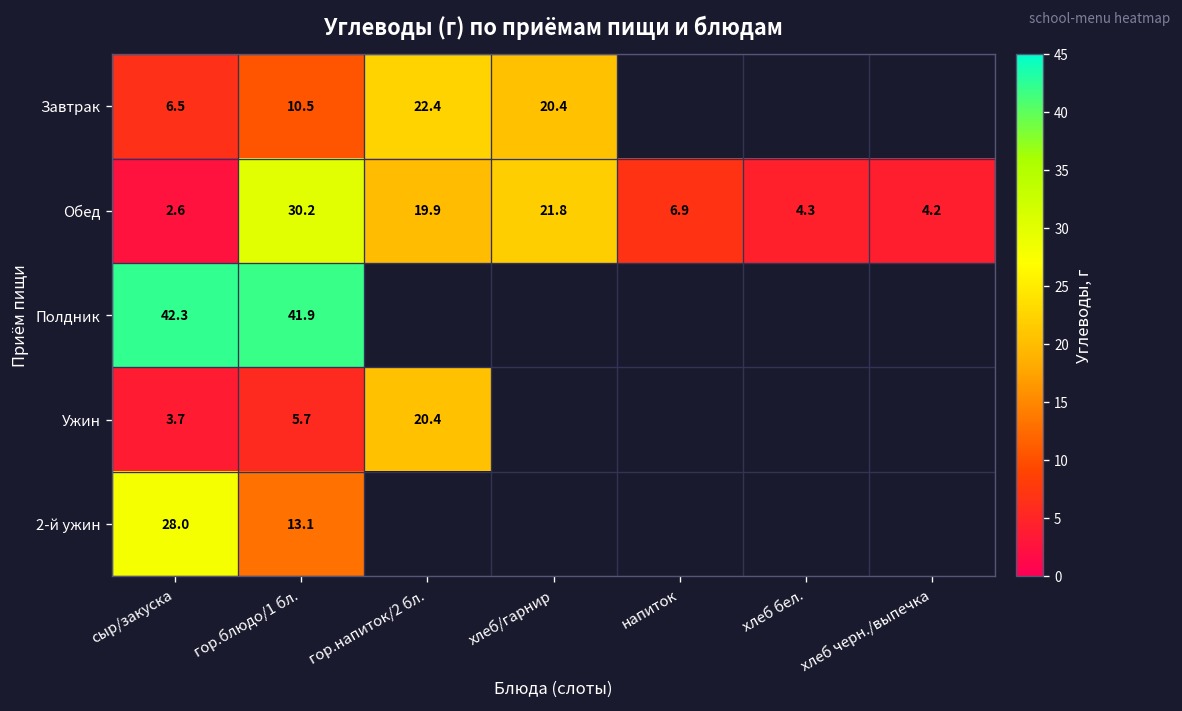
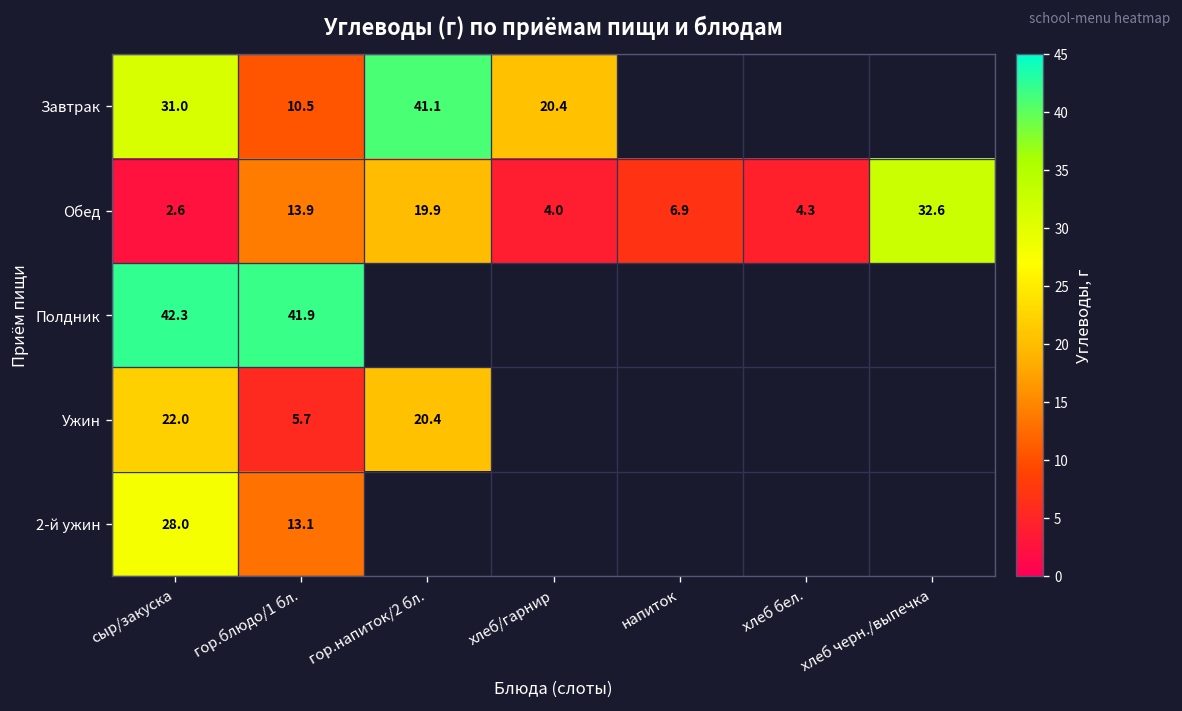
  {
    "Завтрак": {
-     "сыр/закуска": 6.5,
+     "сыр/закуска": 31.0,
      "гор.блюдо/1 бл.": 10.5,
-     "гор.напиток/2 бл.": 22.4,
+     "гор.напиток/2 бл.": 41.1,
      "хлеб/гарнир": 20.4
    },
    "Обед": {
      "сыр/закуска": 2.6,
-     "гор.блюдо/1 бл.": 30.2,
+     "гор.блюдо/1 бл.": 13.9,
      "гор.напиток/2 бл.": 19.9,
-     "хлеб/гарнир": 21.8,
+     "хлеб/гарнир": 4.0,
      "напиток": 6.9,
      "хлеб бел.": 4.3,
-     "хлеб черн./выпечка": 4.2
+     "хлеб черн./выпечка": 32.6
    },
    "Полдник": {
      "сыр/закуска": 42.3,
      "гор.блюдо/1 бл.": 41.9
    },
    "Ужин": {
-     "сыр/закуска": 3.7,
+     "сыр/закуска": 22.0,
      "гор.блюдо/1 бл.": 5.7,
      "гор.напиток/2 бл.": 20.4
    },
    "2-й ужин": {
      "сыр/закуска": 28.0,
      "гор.блюдо/1 бл.": 13.1
    }
  }
